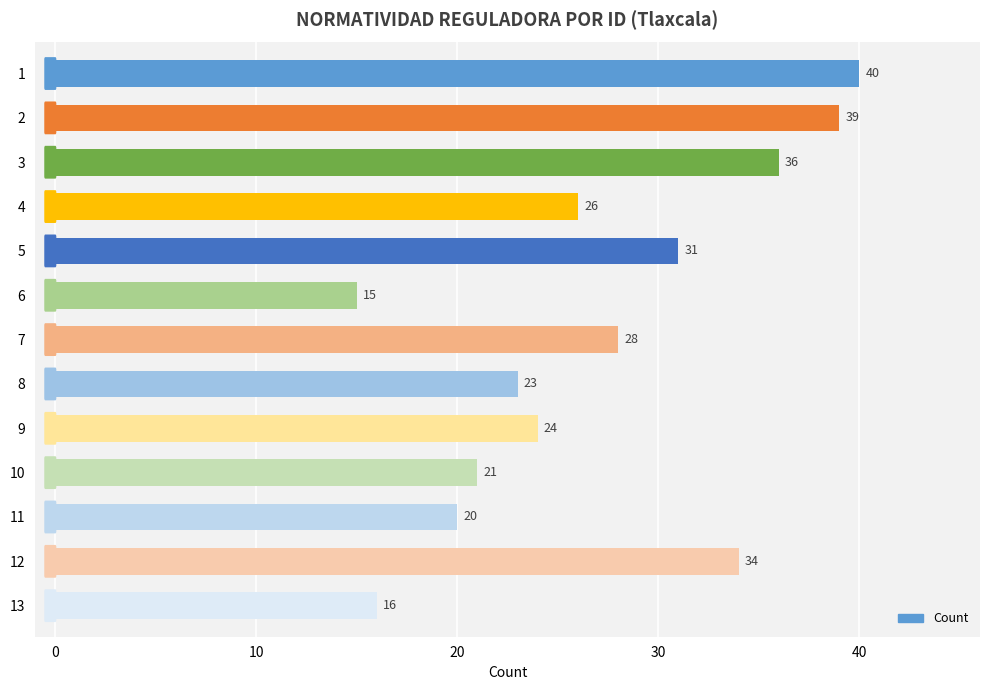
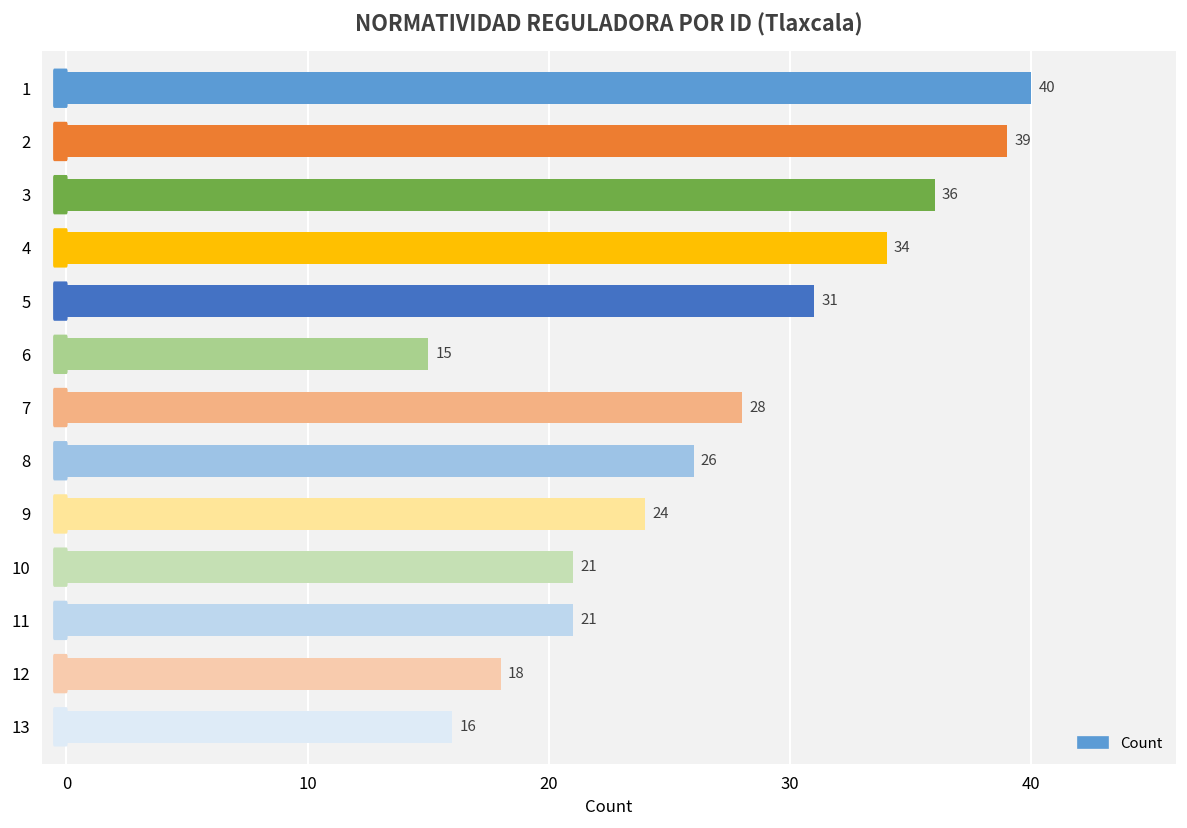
  {
    "1": 40,
    "2": 39,
    "3": 36,
-   "4": 26,
+   "4": 34,
    "5": 31,
    "6": 15,
    "7": 28,
-   "8": 23,
+   "8": 26,
    "9": 24,
    "10": 21,
-   "11": 20,
-   "12": 34,
+   "11": 21,
+   "12": 18,
    "13": 16
  }
